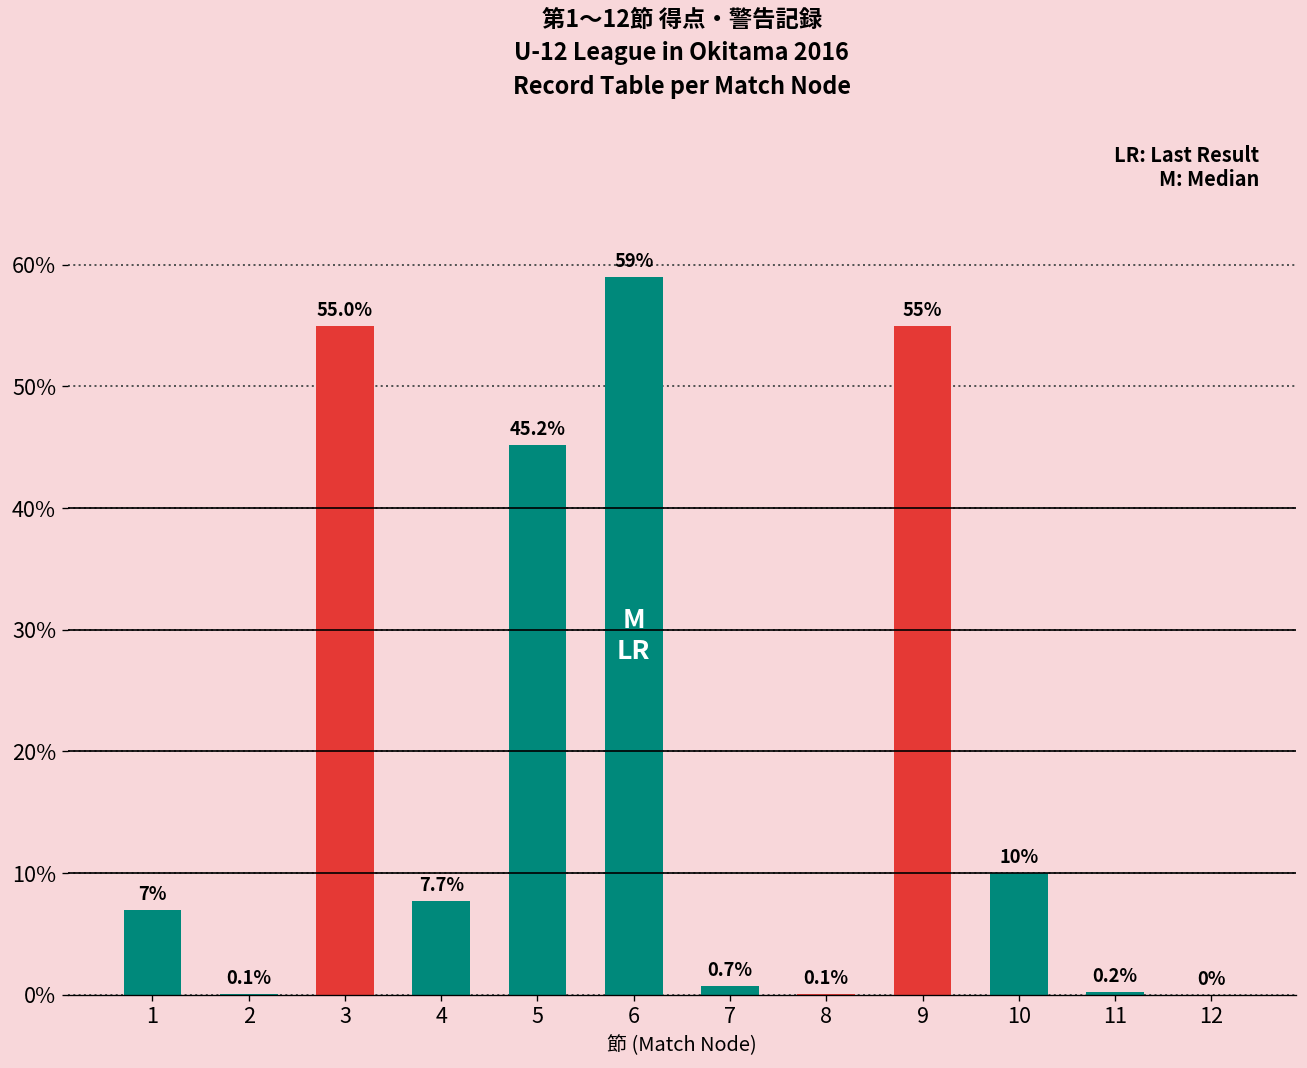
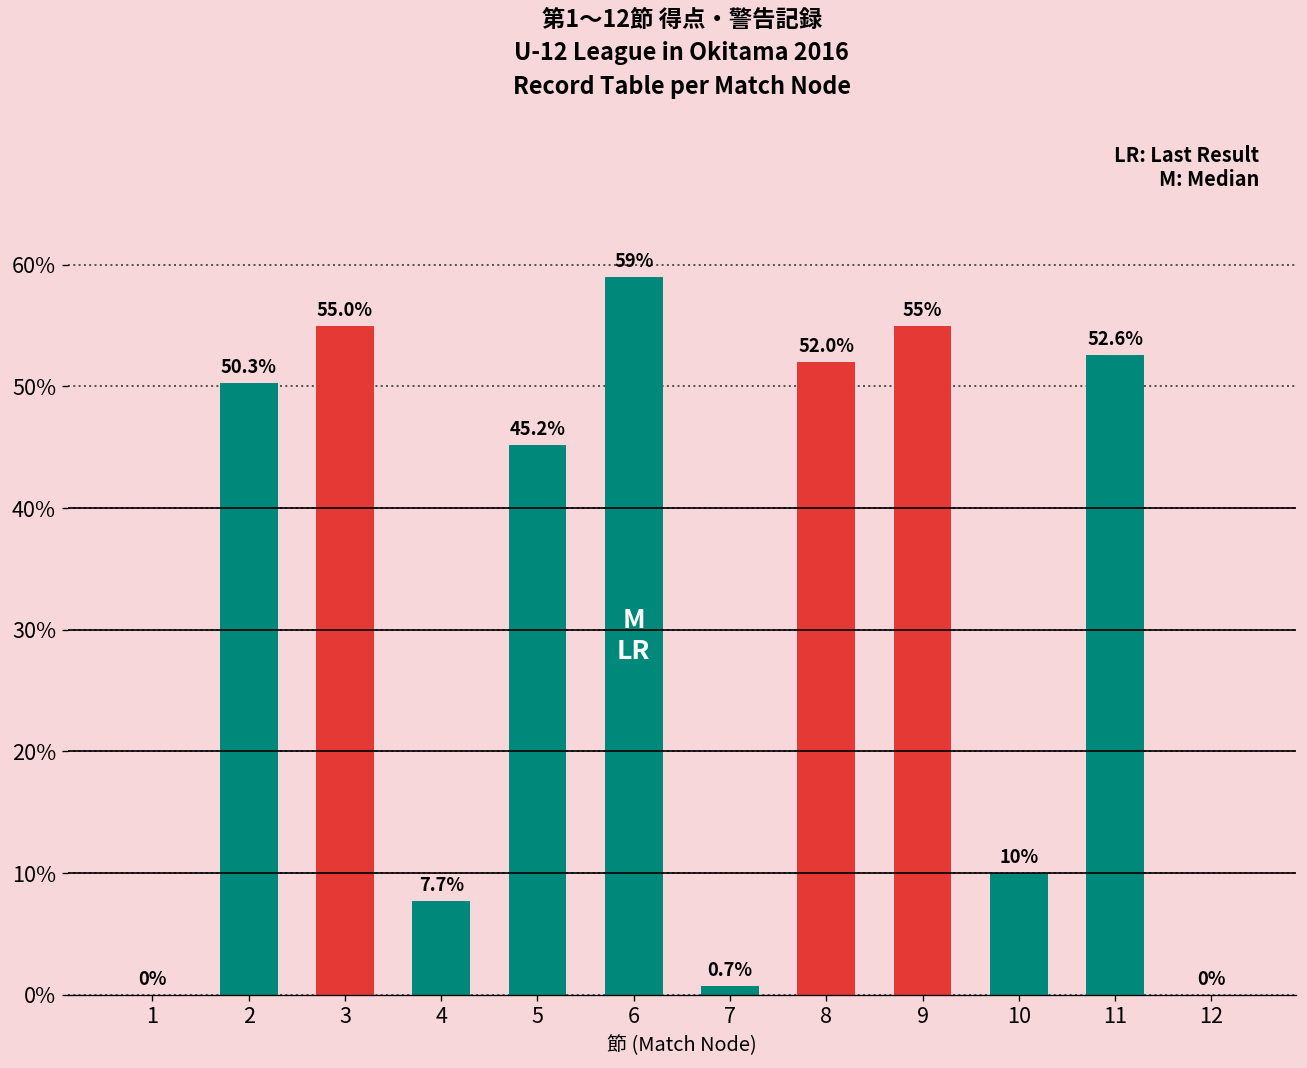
  {
-   "1": "7%",
-   "2": "0.1%",
+   "1": "0%",
+   "2": "50.3%",
    "3": "55.0%",
    "4": "7.7%",
    "5": "45.2%",
    "6": "59%",
    "7": "0.7%",
-   "8": "0.1%",
+   "8": "52.0%",
    "9": "55%",
    "10": "10%",
-   "11": "0.2%",
+   "11": "52.6%",
    "12": "0%"
  }
